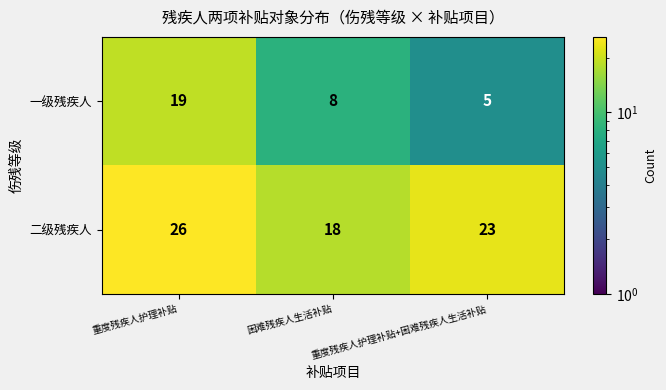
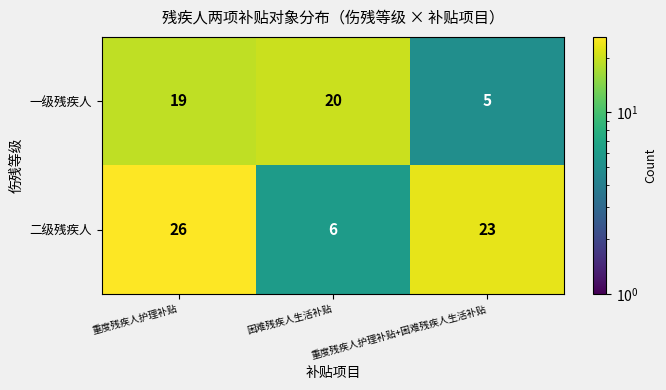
  {
    "一级残疾人": {
      "重度残疾人护理补贴": 19,
-     "困难残疾人生活补贴": 8,
+     "困难残疾人生活补贴": 20,
      "重度残疾人护理补贴+困难残疾人生活补贴": 5
    },
    "二级残疾人": {
      "重度残疾人护理补贴": 26,
-     "困难残疾人生活补贴": 18,
+     "困难残疾人生活补贴": 6,
      "重度残疾人护理补贴+困难残疾人生活补贴": 23
    }
  }
